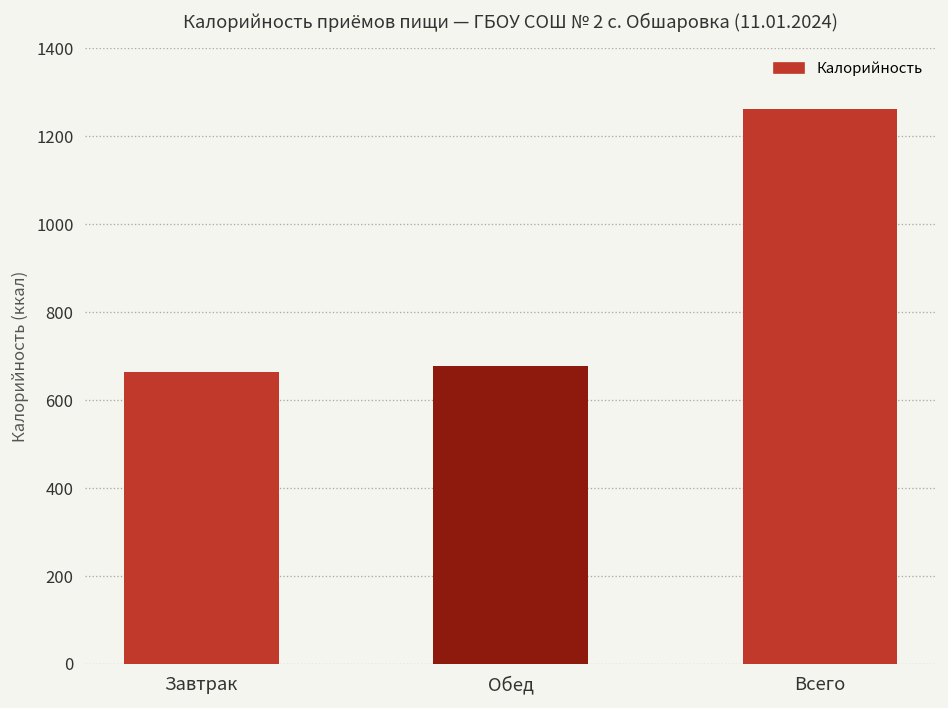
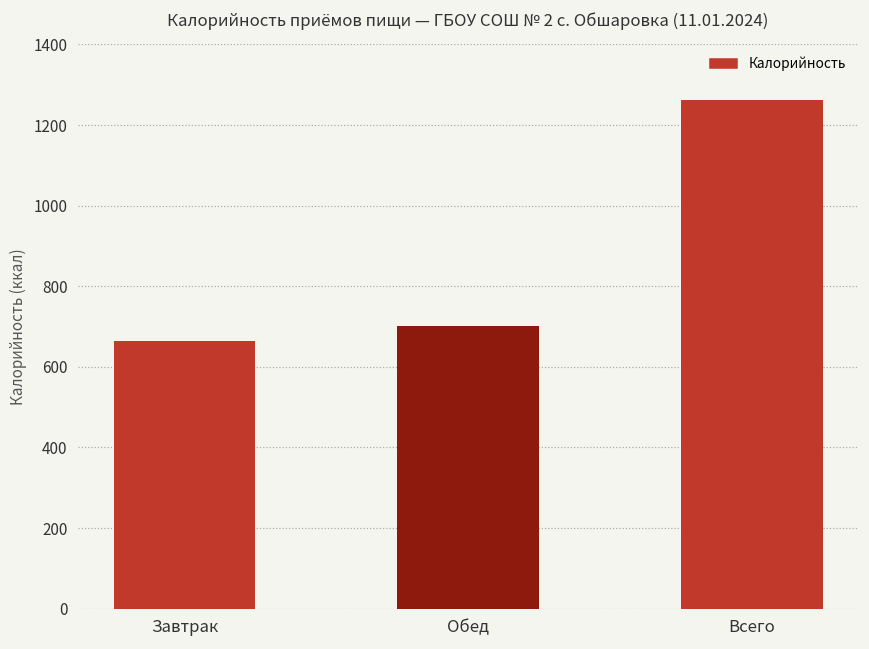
  {
    "Завтрак": 670,
-   "Обед": 680,
+   "Обед": 700,
    "Всего": 1260
  }
